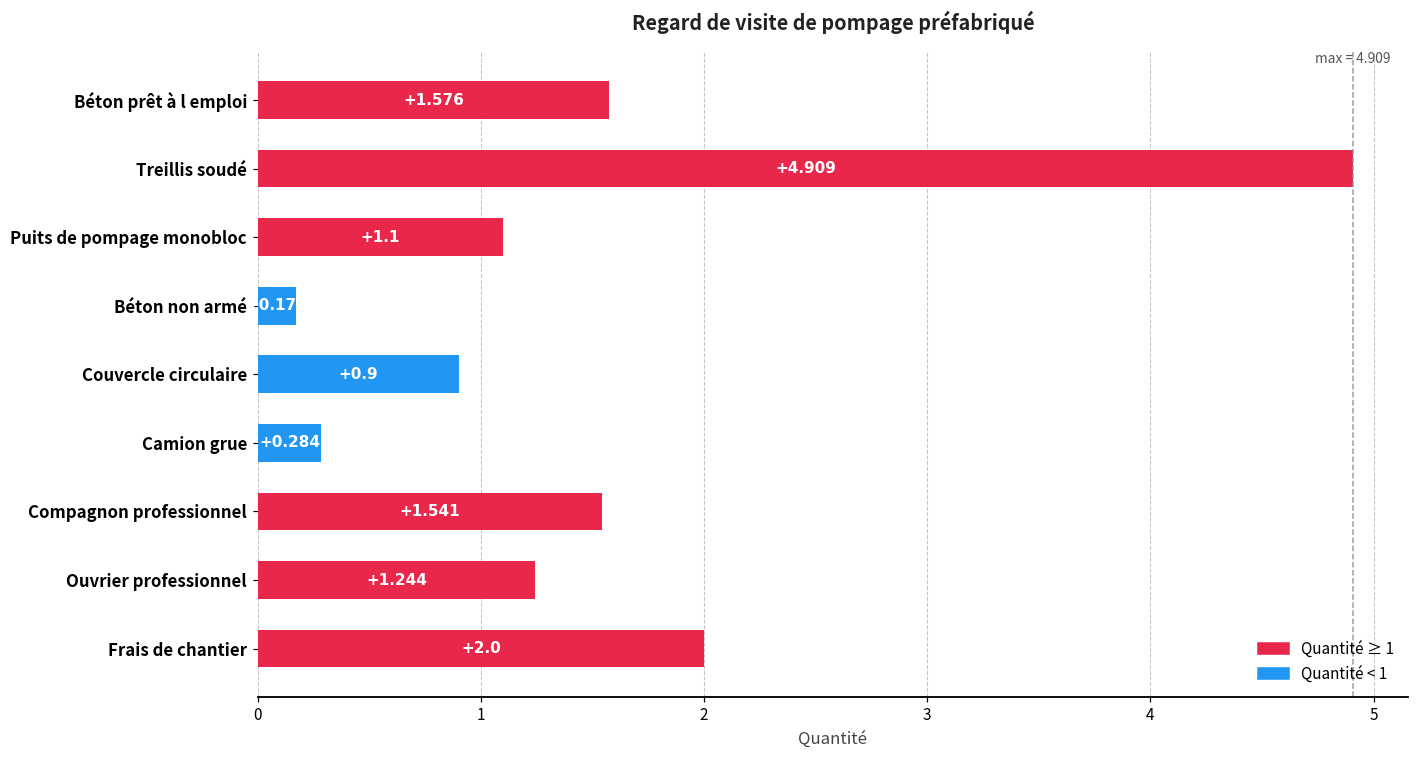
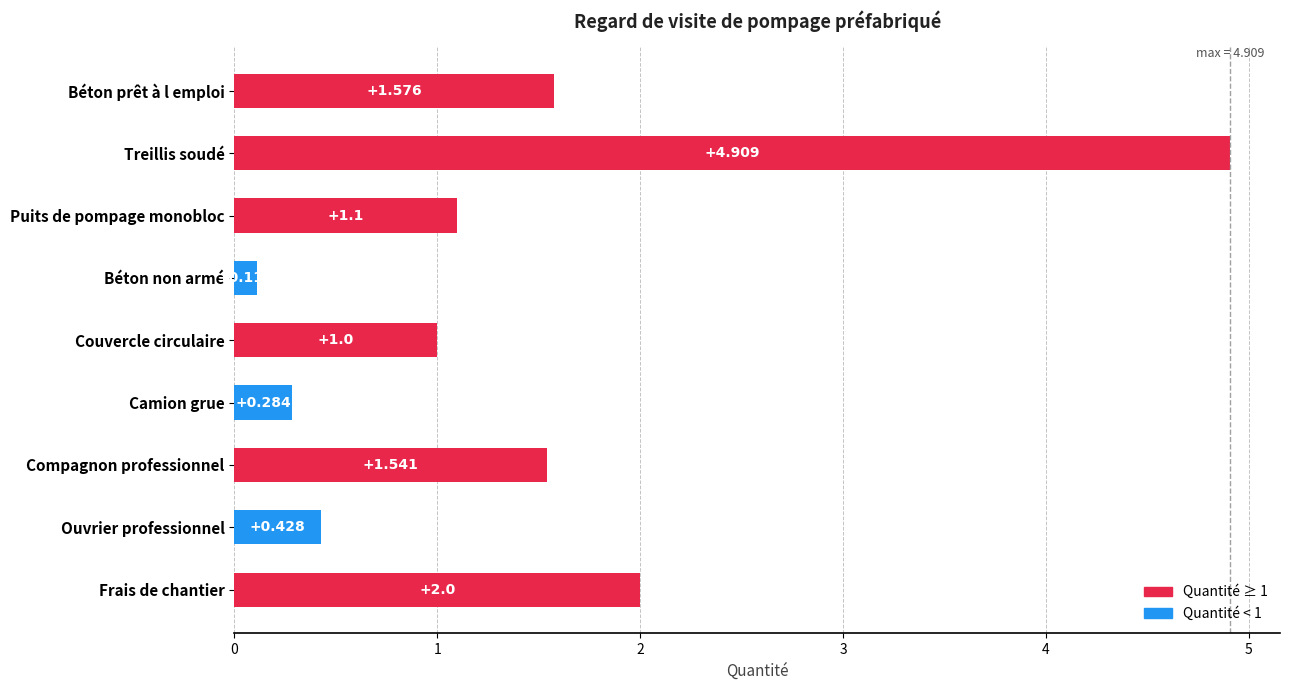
  {
    "Béton prêt à l emploi": "+1.576",
    "Treillis soudé": "+4.909",
    "Puits de pompage monobloc": "+1.1",
-   "Béton non armé": "0.17",
-   "Couvercle circulaire": "+0.9",
+   "Béton non armé": "0.11",
+   "Couvercle circulaire": "+1.0",
    "Camion grue": "+0.284",
    "Compagnon professionnel": "+1.541",
-   "Ouvrier professionnel": "+1.244",
+   "Ouvrier professionnel": "+0.428",
    "Frais de chantier": "+2.0"
  }
